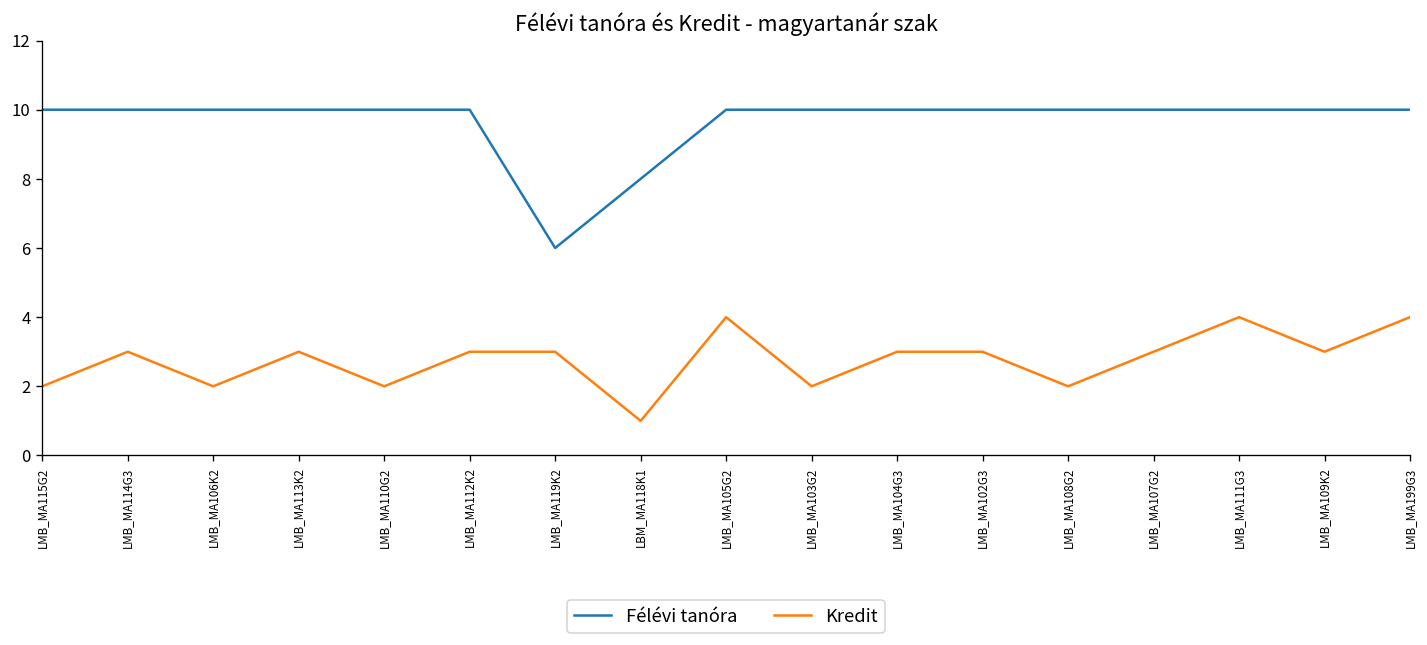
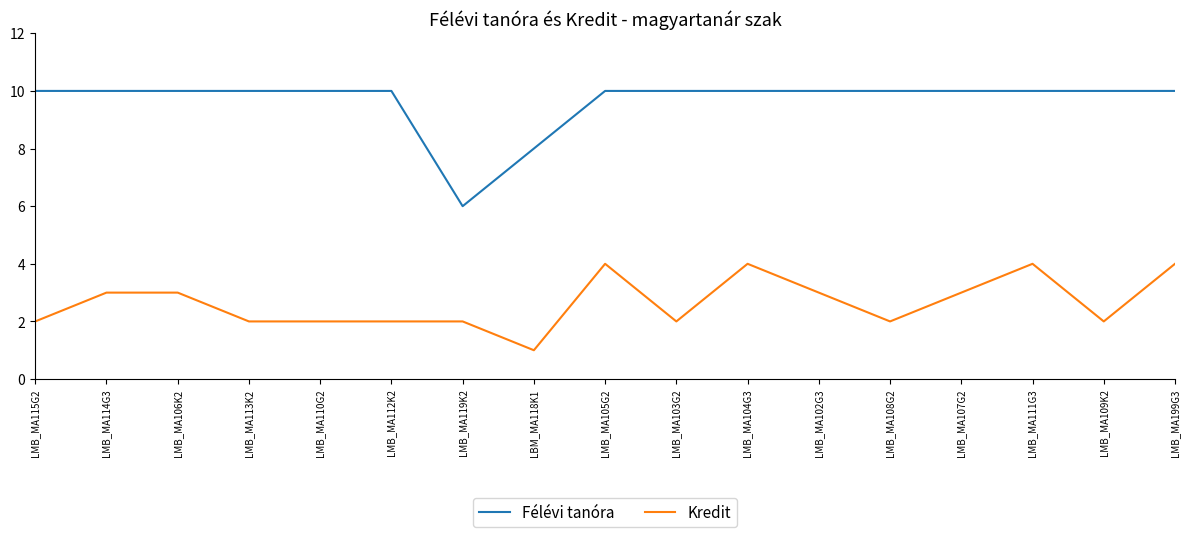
  {
    "Félévi tanóra": {
      "LMB_MA115G2": 10,
      "LMB_MA114G3": 10,
      "LMB_MA106K2": 10,
      "LMB_MA113K2": 10,
      "LMB_MA110G2": 10,
      "LMB_MA112K2": 10,
      "LMB_MA119K2": 6,
      "LBM_MA118K1": 8,
      "LMB_MA105G2": 10,
      "LMB_MA103G2": 10,
      "LMB_MA104G3": 10,
      "LMB_MA102G3": 10,
      "LMB_MA108G2": 10,
      "LMB_MA107G2": 10,
      "LMB_MA111G3": 10,
      "LMB_MA109K2": 10,
      "LMB_MA199G3": 10
    },
    "Kredit": {
      "LMB_MA115G2": 2,
      "LMB_MA114G3": 3,
-     "LMB_MA106K2": 2,
-     "LMB_MA113K2": 3,
+     "LMB_MA106K2": 3,
+     "LMB_MA113K2": 2,
      "LMB_MA110G2": 2,
-     "LMB_MA112K2": 3,
-     "LMB_MA119K2": 3,
+     "LMB_MA112K2": 2,
+     "LMB_MA119K2": 2,
      "LBM_MA118K1": 1,
      "LMB_MA105G2": 4,
      "LMB_MA103G2": 2,
-     "LMB_MA104G3": 3,
+     "LMB_MA104G3": 4,
      "LMB_MA102G3": 3,
      "LMB_MA108G2": 2,
      "LMB_MA107G2": 3,
      "LMB_MA111G3": 4,
-     "LMB_MA109K2": 3,
+     "LMB_MA109K2": 2,
      "LMB_MA199G3": 4
    }
  }
